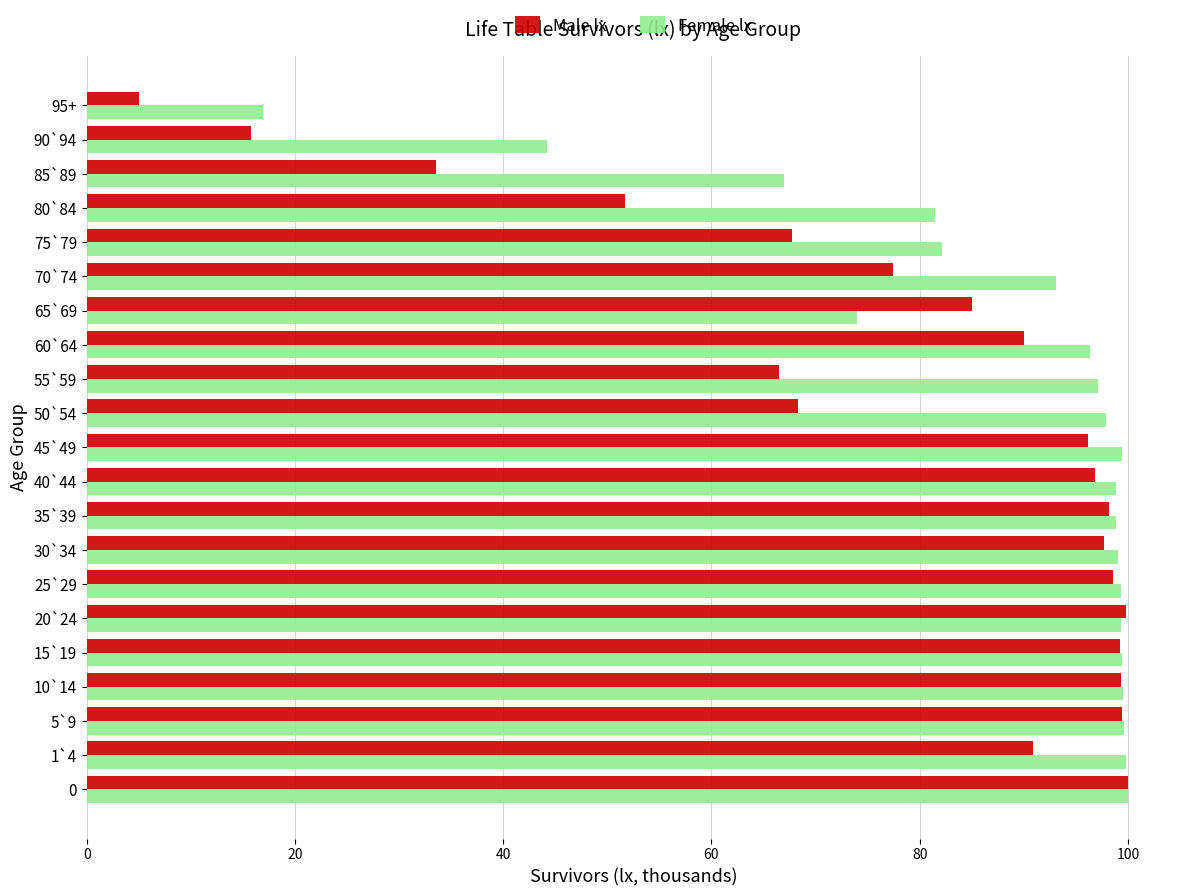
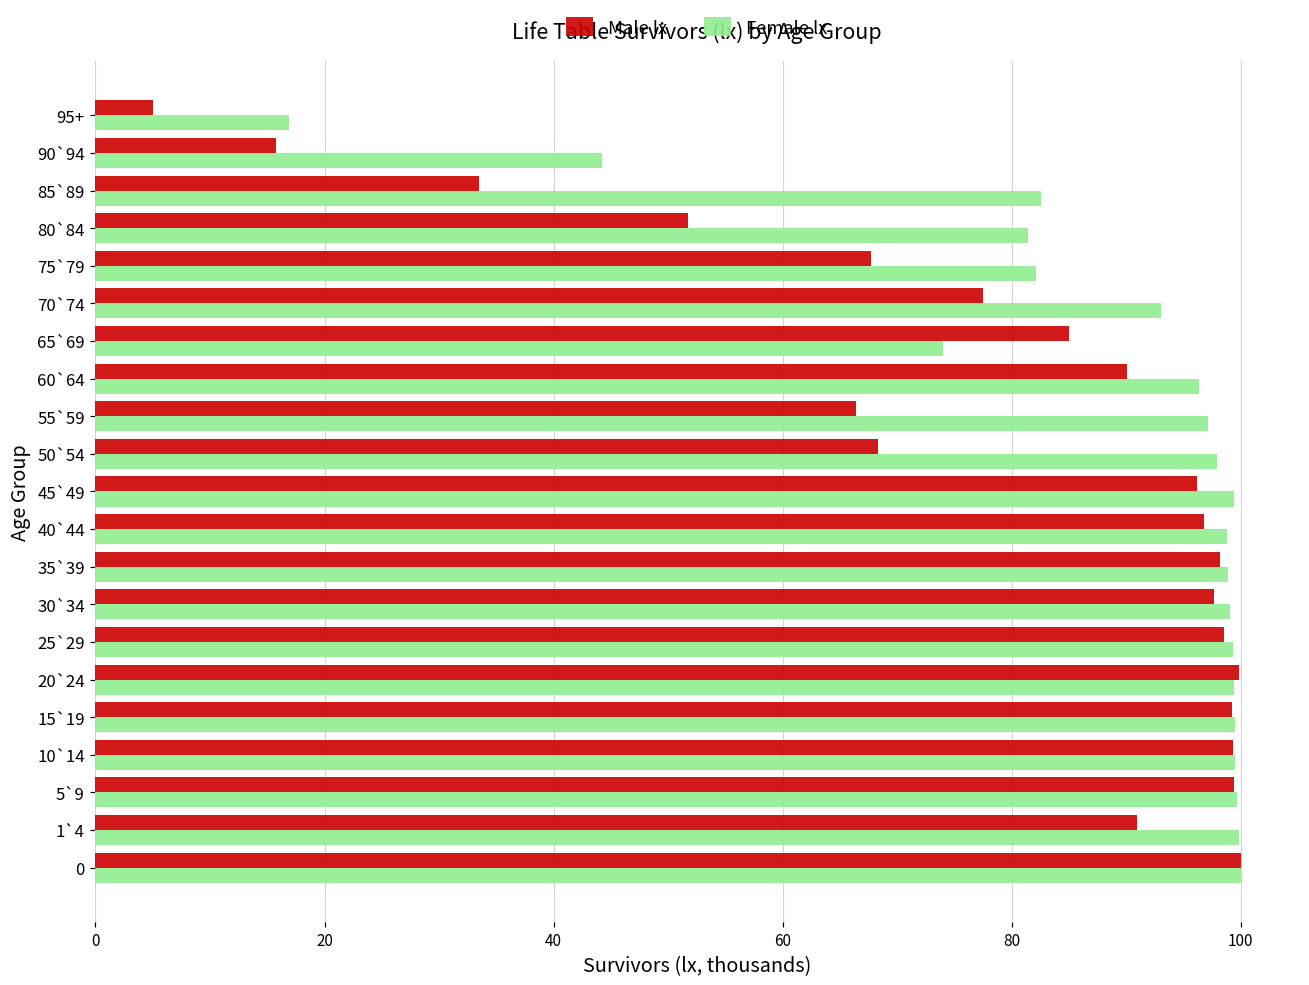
  {
    "Male lx": {
      "95+": 5.0,
      "90`94": 15.8,
      "85`89": 33.5,
      "80`84": 51.7,
      "75`79": 67.7,
      "70`74": 77.5,
      "65`69": 85.0,
      "60`64": 90.0,
      "55`59": 66.4,
      "50`54": 68.4,
      "45`49": 96.2,
      "40`44": 96.8,
      "35`39": 98.2,
      "30`34": 97.7,
      "25`29": 98.5,
      "20`24": 99.8,
      "15`19": 99.2,
      "10`14": 99.4,
      "5`9": 99.4,
      "1`4": 90.9,
      "0": 100.0
    },
    "Female lx": {
      "95+": 16.9,
      "90`94": 44.2,
-     "85`89": 67.0,
+     "85`89": 82.5,
      "80`84": 81.4,
      "75`79": 82.1,
      "70`74": 93.1,
      "65`69": 74.0,
      "60`64": 96.3,
      "55`59": 97.1,
      "50`54": 97.9,
      "45`49": 99.4,
      "40`44": 98.8,
      "35`39": 98.9,
      "30`34": 99.0,
      "25`29": 99.3,
      "20`24": 99.4,
      "15`19": 99.5,
      "10`14": 99.5,
      "5`9": 99.6,
      "1`4": 99.9,
      "0": 100.0
    }
  }
